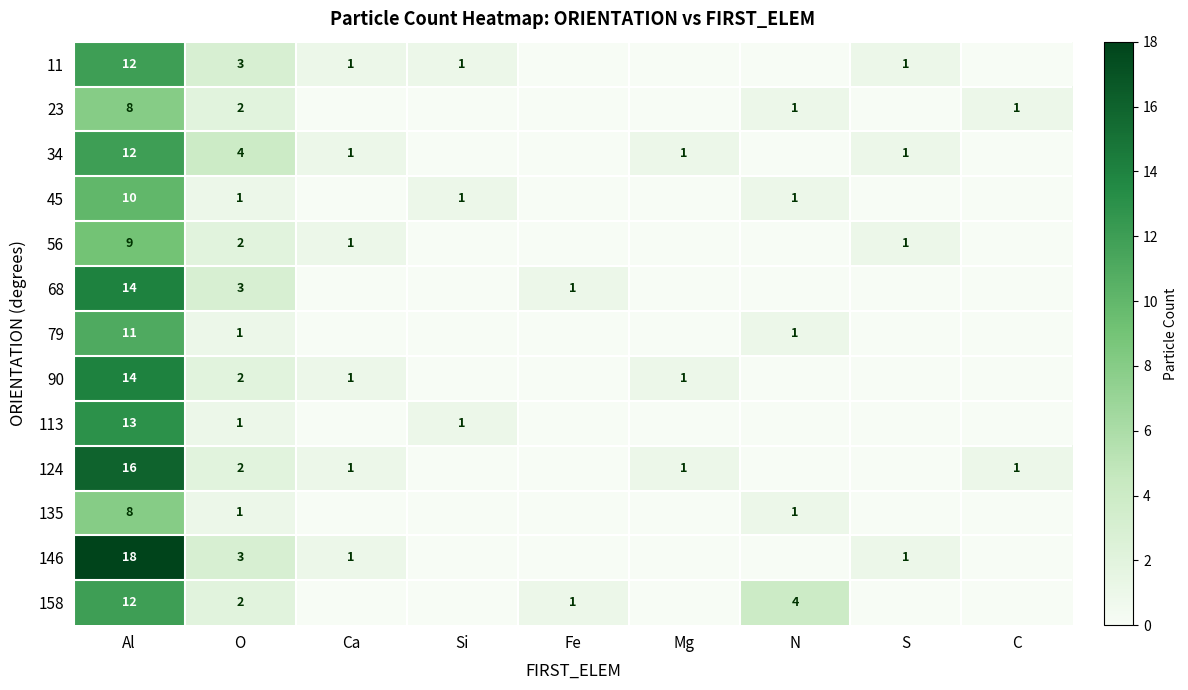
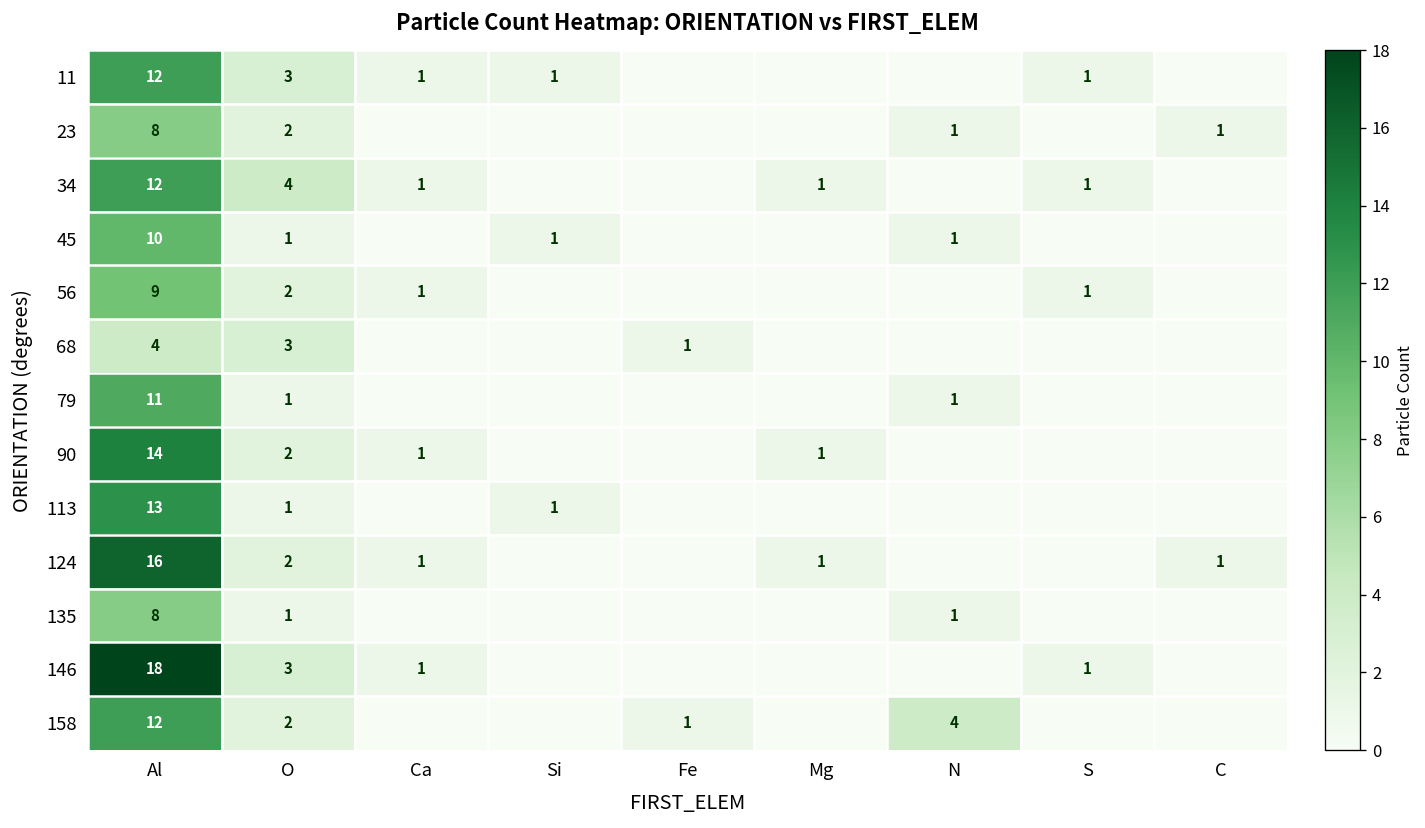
  {
    "11": {
      "Al": 12,
      "O": 3,
      "Ca": 1,
      "Si": 1,
      "S": 1
    },
    "23": {
      "Al": 8,
      "O": 2,
      "N": 1,
      "C": 1
    },
    "34": {
      "Al": 12,
      "O": 4,
      "Ca": 1,
      "Mg": 1,
      "S": 1
    },
    "45": {
      "Al": 10,
      "O": 1,
      "Si": 1,
      "N": 1
    },
    "56": {
      "Al": 9,
      "O": 2,
      "Ca": 1,
      "S": 1
    },
    "68": {
-     "Al": 14,
+     "Al": 4,
      "O": 3,
      "Fe": 1
    },
    "79": {
      "Al": 11,
      "O": 1,
      "N": 1
    },
    "90": {
      "Al": 14,
      "O": 2,
      "Ca": 1,
      "Mg": 1
    },
    "113": {
      "Al": 13,
      "O": 1,
      "Si": 1
    },
    "124": {
      "Al": 16,
      "O": 2,
      "Ca": 1,
      "Mg": 1,
      "C": 1
    },
    "135": {
      "Al": 8,
      "O": 1,
      "N": 1
    },
    "146": {
      "Al": 18,
      "O": 3,
      "Ca": 1,
      "S": 1
    },
    "158": {
      "Al": 12,
      "O": 2,
      "Fe": 1,
      "N": 4
    }
  }
